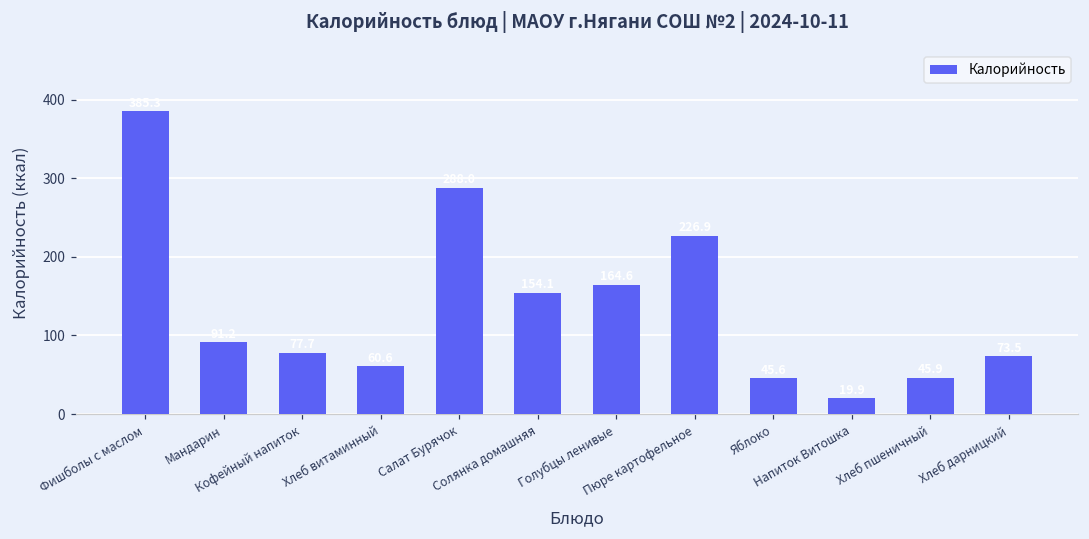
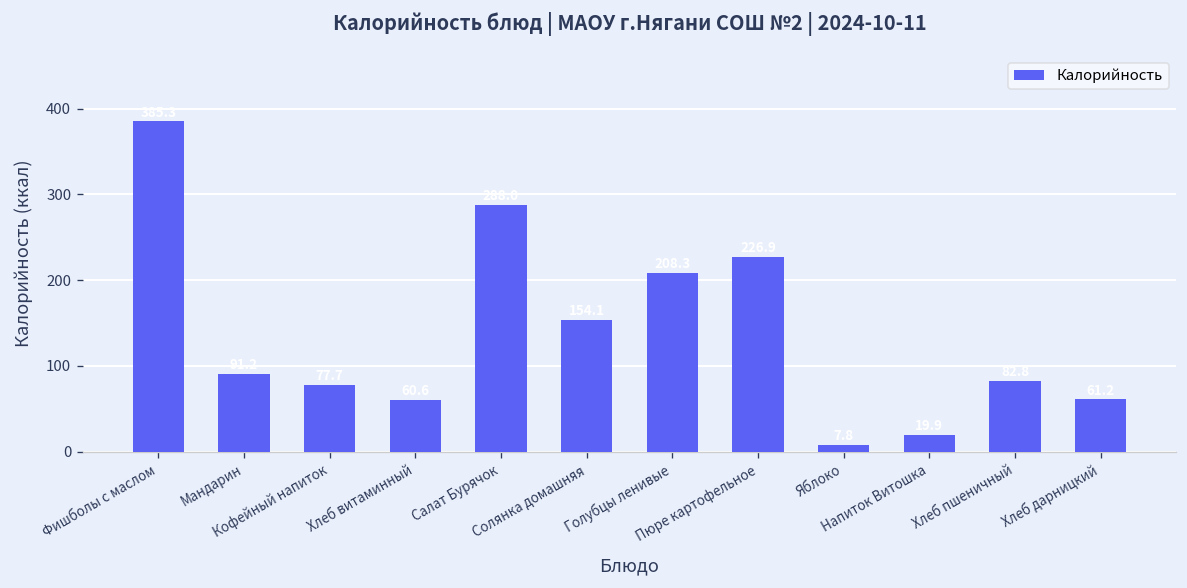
  {
    "Фишболы с маслом": 390,
    "Мандарин": 90,
    "Кофейный напиток": 80,
    "Хлеб витаминный": 60,
    "Салат Бурячок": 290,
    "Солянка домашняя": 150,
-   "Голубцы ленивые": 160,
+   "Голубцы ленивые": 210,
    "Пюре картофельное": 230,
-   "Яблоко": 50,
+   "Яблоко": 10,
    "Напиток Витошка": 20,
-   "Хлеб пшеничный": 50,
-   "Хлеб дарницкий": 70
+   "Хлеб пшеничный": 80,
+   "Хлеб дарницкий": 60
  }
